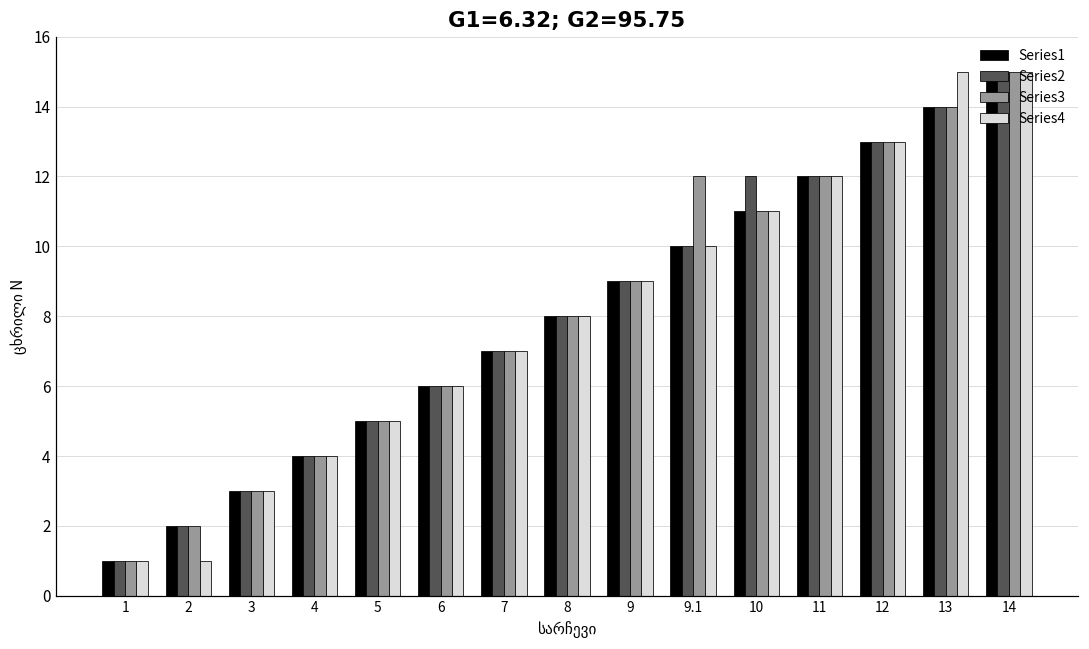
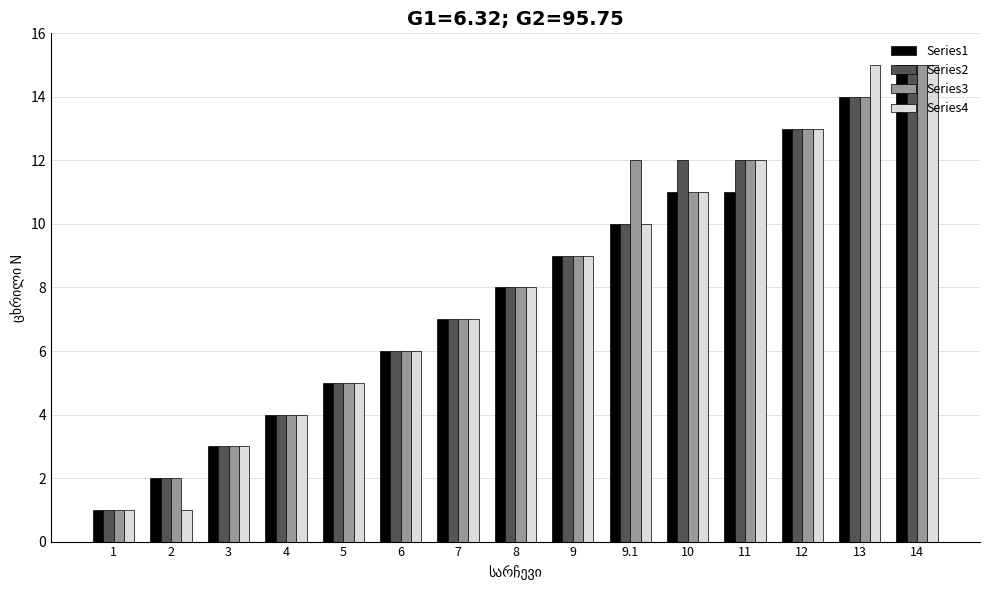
  {
    "Series1": {
      "1": 1,
      "2": 2,
      "3": 3,
      "4": 4,
      "5": 5,
      "6": 6,
      "7": 7,
      "8": 8,
      "9": 9,
      "9.1": 10,
      "10": 11,
-     "11": 12,
+     "11": 11,
      "12": 13,
      "13": 14,
      "14": 15
    },
    "Series2": {
      "1": 1,
      "2": 2,
      "3": 3,
      "4": 4,
      "5": 5,
      "6": 6,
      "7": 7,
      "8": 8,
      "9": 9,
      "9.1": 10,
      "10": 12,
      "11": 12,
      "12": 13,
      "13": 14,
      "14": 15
    },
    "Series3": {
      "1": 1,
      "2": 2,
      "3": 3,
      "4": 4,
      "5": 5,
      "6": 6,
      "7": 7,
      "8": 8,
      "9": 9,
      "9.1": 12,
      "10": 11,
      "11": 12,
      "12": 13,
      "13": 14,
      "14": 15
    },
    "Series4": {
      "1": 1,
      "2": 1,
      "3": 3,
      "4": 4,
      "5": 5,
      "6": 6,
      "7": 7,
      "8": 8,
      "9": 9,
      "9.1": 10,
      "10": 11,
      "11": 12,
      "12": 13,
      "13": 15,
      "14": 15
    }
  }
